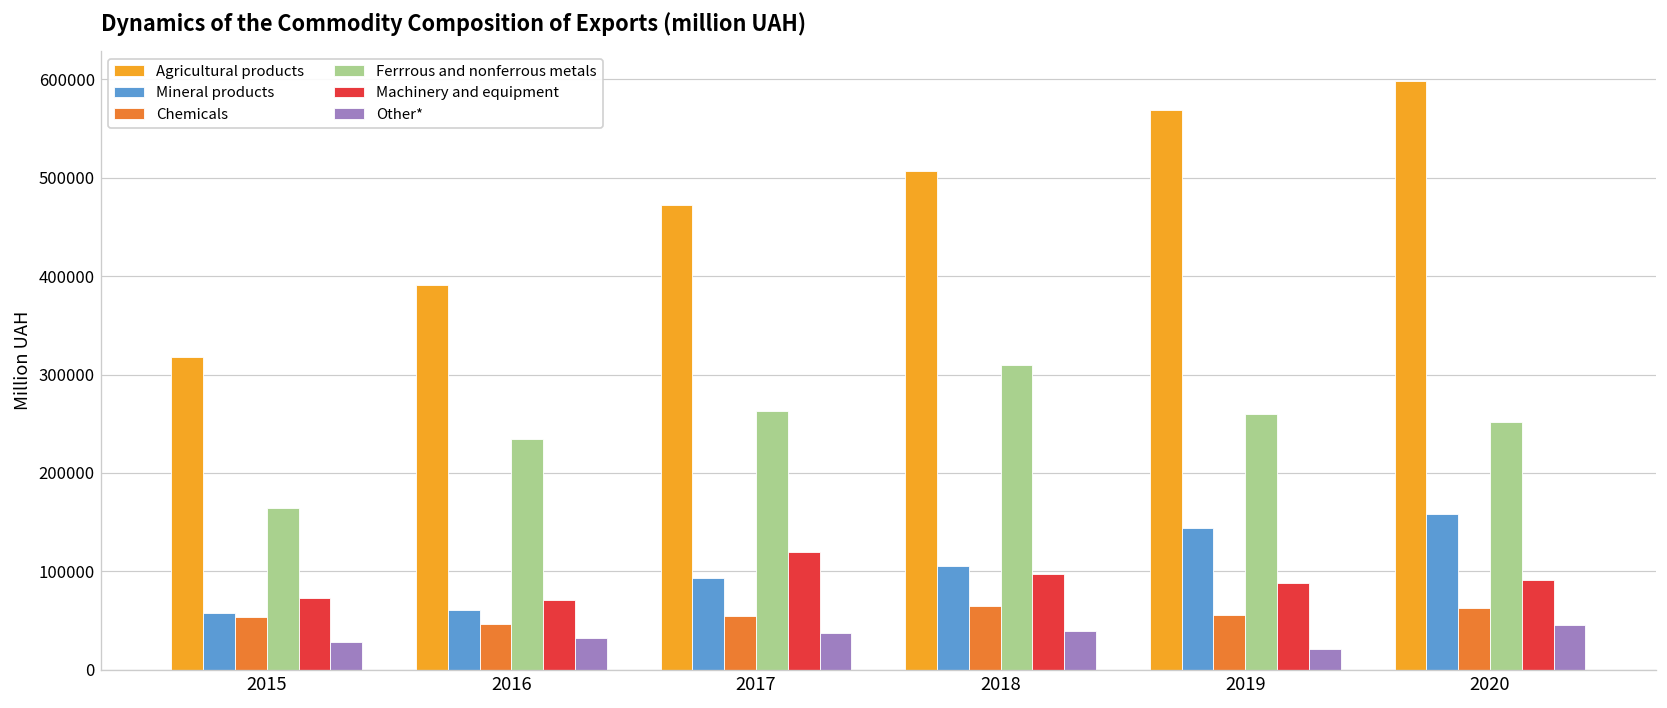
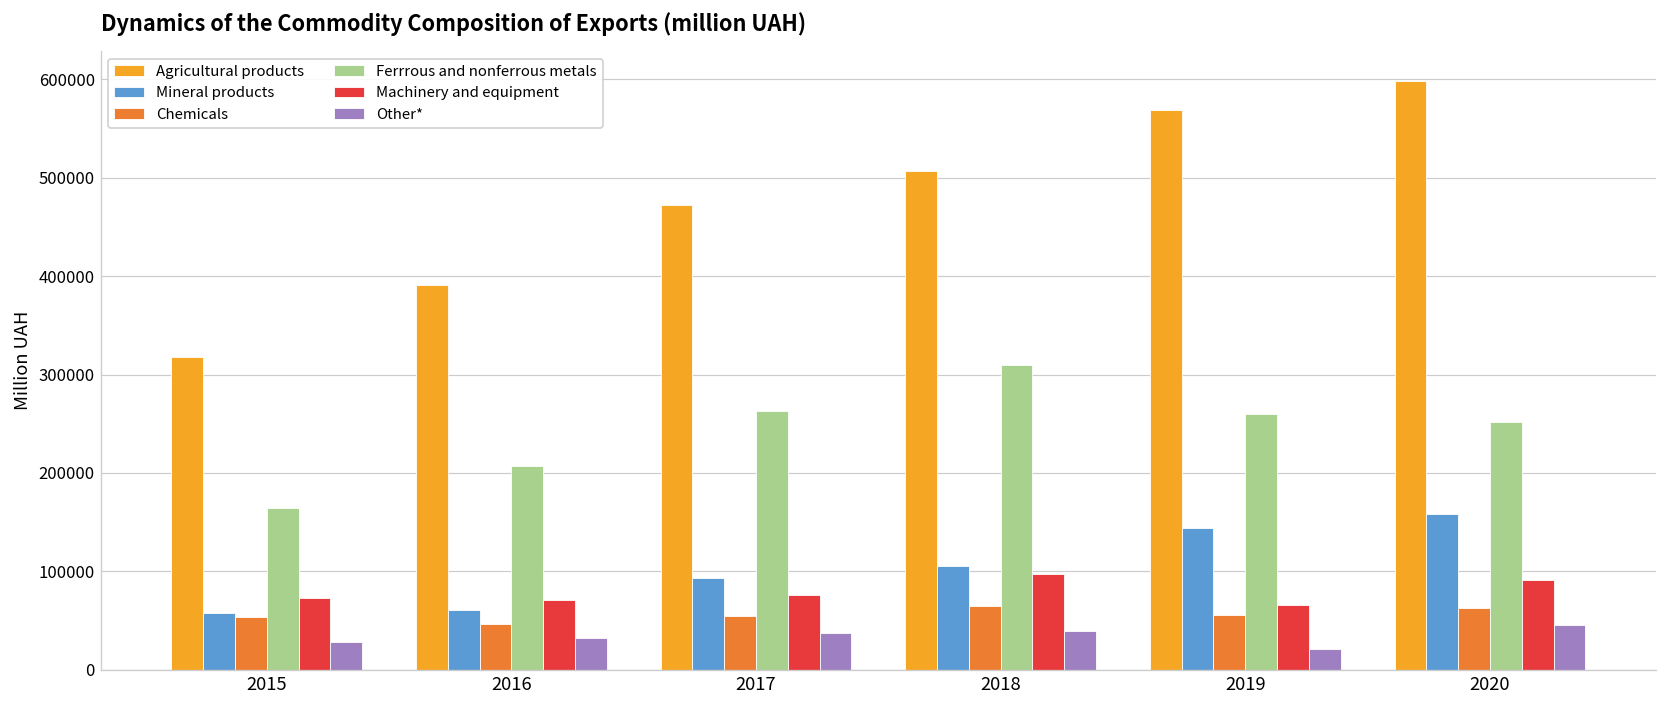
  {
    "Mineral products": {
      "2015": 60000,
      "2016": 60000,
      "2017": 90000,
      "2018": 110000,
      "2019": 140000,
      "2020": 160000
    },
    "Ferrrous and nonferrous metals": {
      "2015": 160000,
-     "2016": 230000,
+     "2016": 210000,
      "2017": 260000,
      "2018": 310000,
      "2019": 260000,
      "2020": 250000
    },
    "Machinery and equipment": {
      "2015": 70000,
      "2016": 70000,
-     "2017": 120000,
+     "2017": 80000,
      "2018": 100000,
-     "2019": 90000,
+     "2019": 70000,
      "2020": 90000
    },
    "Other*": {
      "2015": 30000,
      "2016": 30000,
      "2017": 40000,
      "2018": 40000,
      "2019": 20000,
      "2020": 50000
    }
  }
